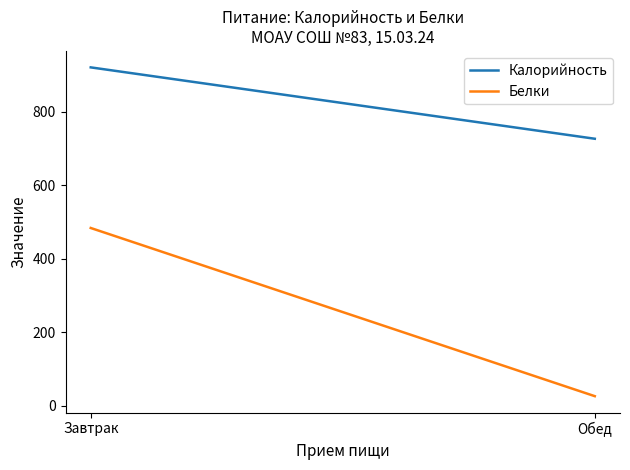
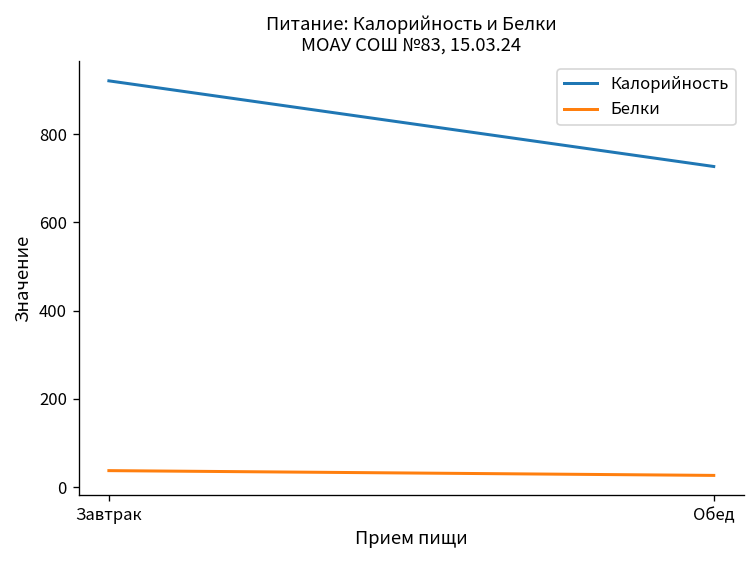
  {
    "Калорийность": {
      "Завтрак": 920,
      "Обед": 730
    },
    "Белки": {
-     "Завтрак": 480,
+     "Завтрак": 40,
      "Обед": 30
    }
  }
